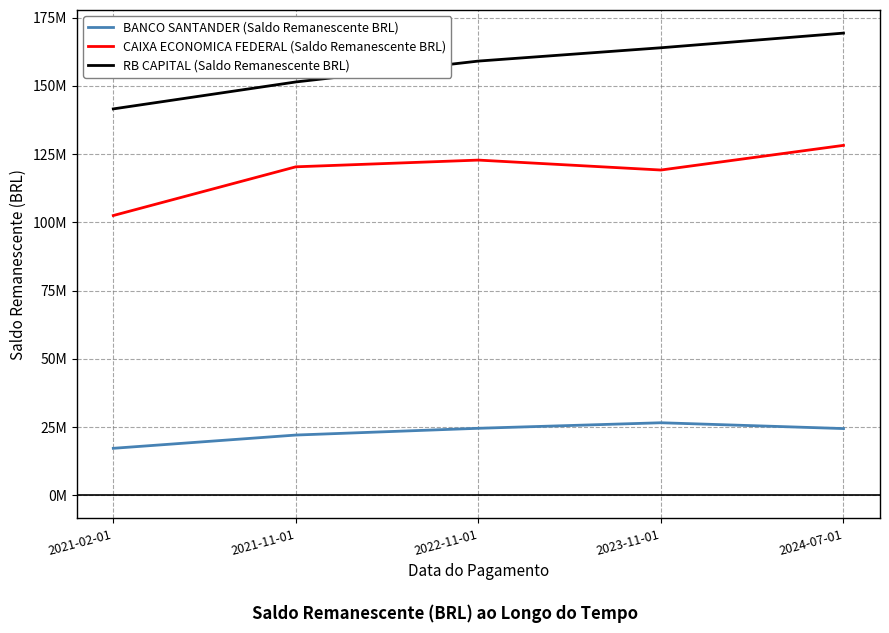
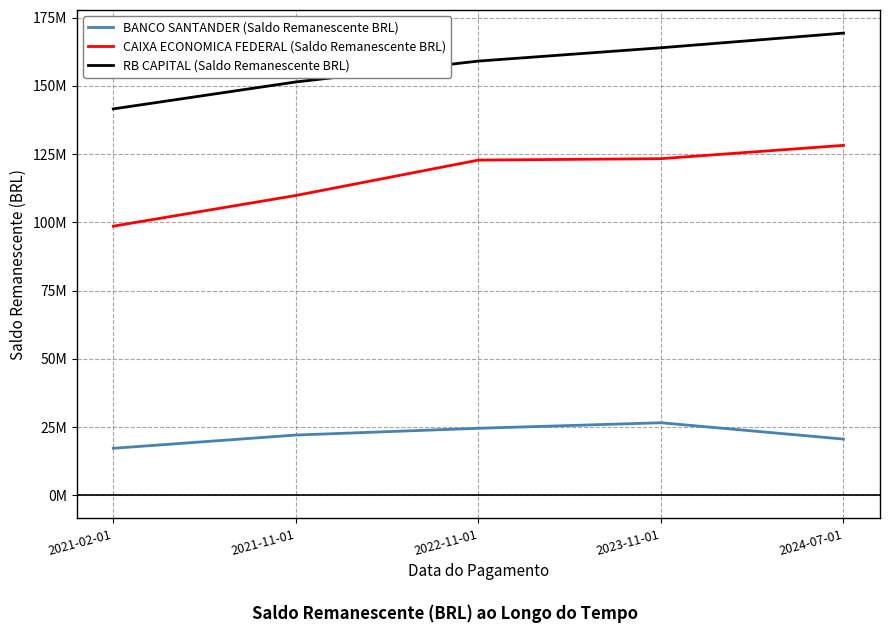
  {
    "BANCO SANTANDER (Saldo Remanescente BRL)": {
      "2021-02-01": 17000000,
      "2021-11-01": 22000000,
      "2022-11-01": 25000000,
      "2023-11-01": 27000000,
-     "2024-07-01": 24000000
+     "2024-07-01": 21000000
    },
    "CAIXA ECONOMICA FEDERAL (Saldo Remanescente BRL)": {
-     "2021-02-01": 102000000,
-     "2021-11-01": 120000000,
+     "2021-02-01": 99000000,
+     "2021-11-01": 110000000,
      "2022-11-01": 123000000,
-     "2023-11-01": 119000000,
+     "2023-11-01": 123000000,
      "2024-07-01": 128000000
    },
    "RB CAPITAL (Saldo Remanescente BRL)": {
      "2021-02-01": 142000000,
      "2021-11-01": 151000000,
      "2022-11-01": 159000000,
      "2023-11-01": 164000000,
      "2024-07-01": 169000000
    }
  }
